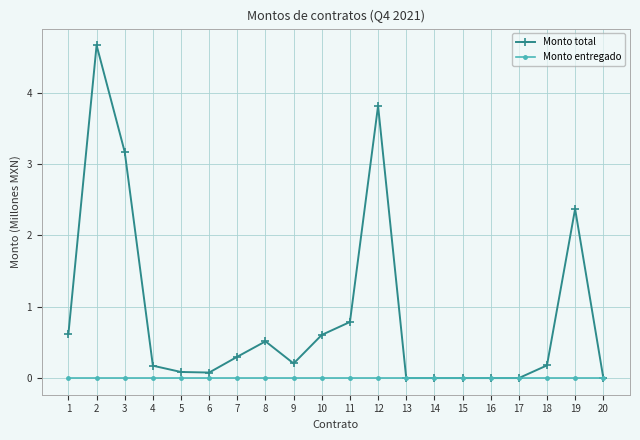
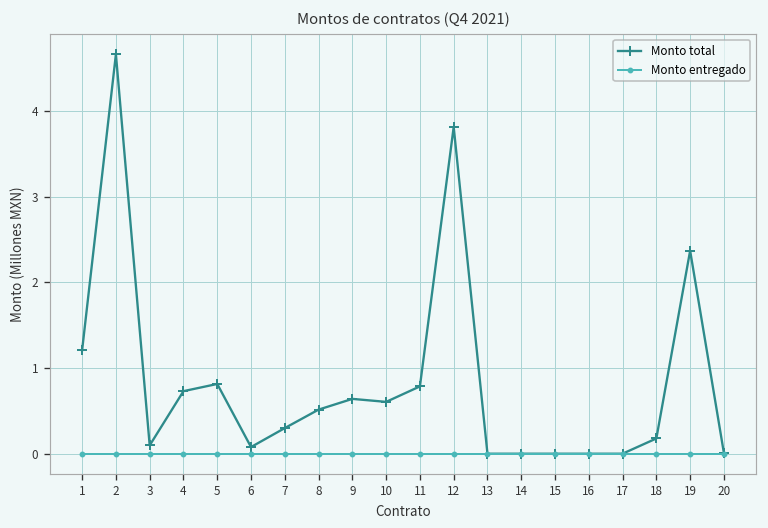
  {
    "Monto total": {
-     "1": 0.6,
+     "1": 1.2,
      "2": 4.7,
-     "3": 3.2,
-     "4": 0.2,
-     "5": 0.1,
+     "3": 0.1,
+     "4": 0.7,
+     "5": 0.8,
      "6": 0.1,
      "7": 0.3,
      "8": 0.5,
-     "9": 0.2,
+     "9": 0.6,
      "10": 0.6,
      "11": 0.8,
      "12": 3.8,
      "18": 0.2,
      "19": 2.4
    },
    "Monto entregado": {
      "1": 0.0,
      "2": 0.0,
      "3": 0.0,
      "4": 0.0,
      "5": 0.0,
      "6": 0.0,
      "7": 0.0,
      "8": 0.0,
      "9": 0.0,
      "10": 0.0,
      "11": 0.0,
      "12": 0.0,
      "18": 0.0,
      "19": 0.0
    }
  }
